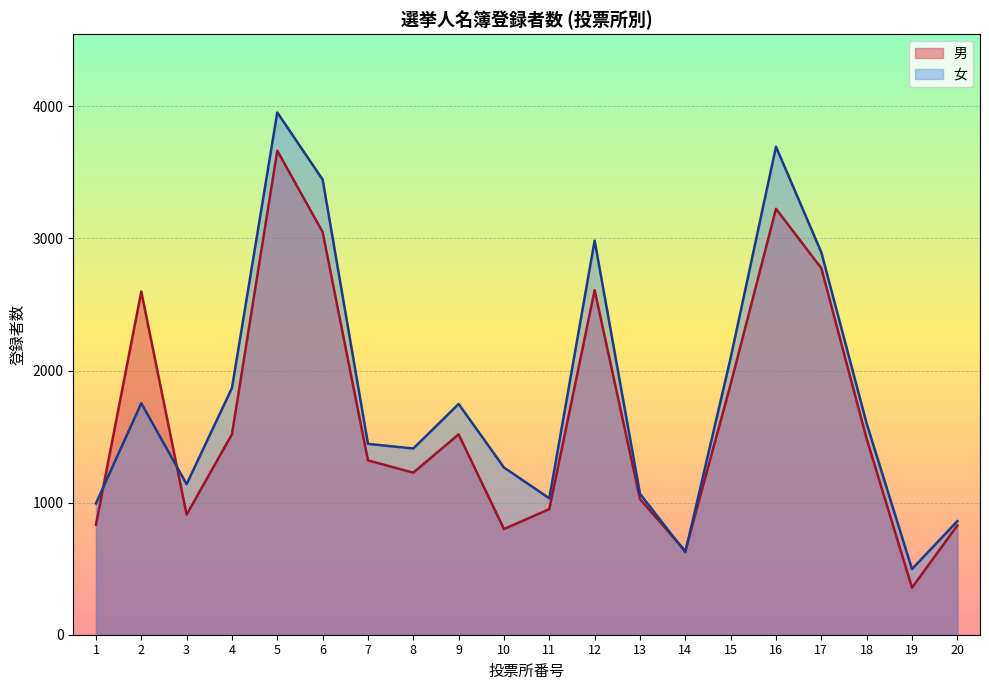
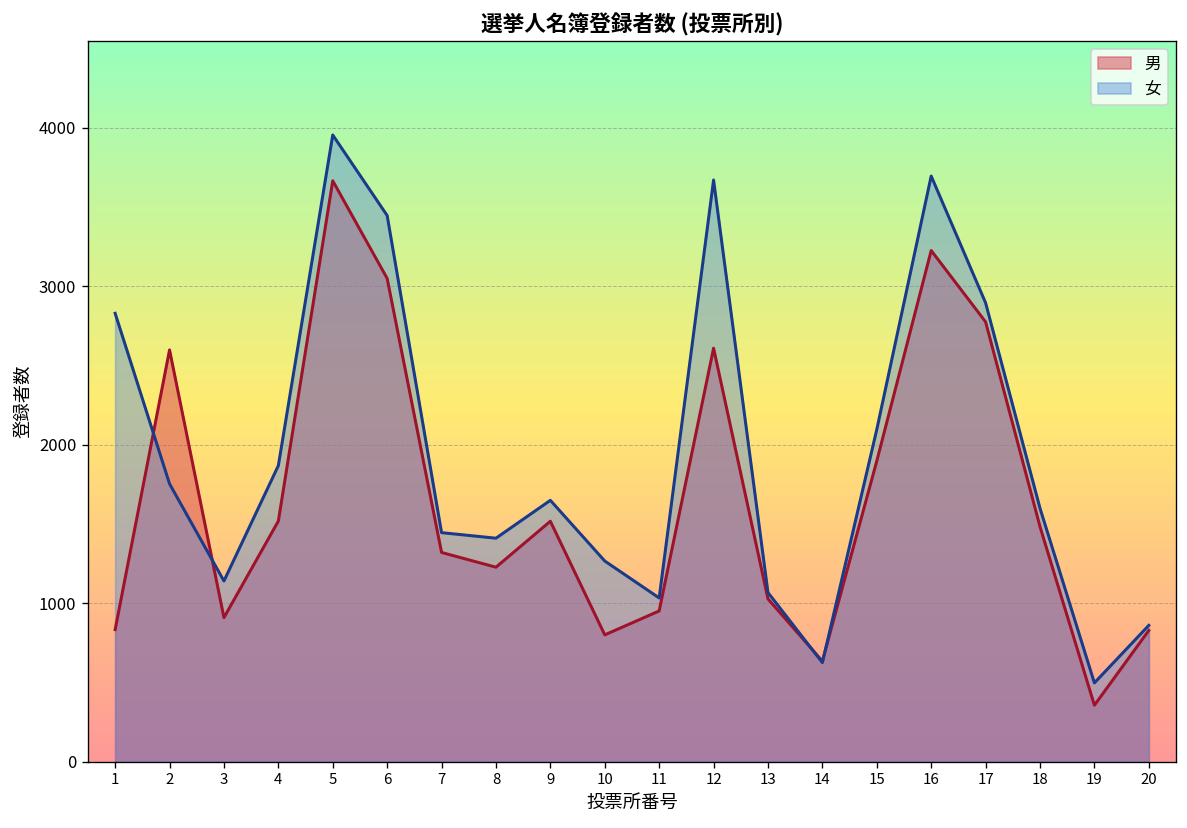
  {
    "男": {
      "1": 830,
      "2": 2600,
      "3": 910,
      "4": 1520,
      "5": 3670,
      "6": 3050,
      "7": 1320,
      "8": 1230,
      "9": 1520,
      "10": 800,
      "11": 950,
      "12": 2610,
      "13": 1030,
      "15": 1900,
      "16": 3230,
      "17": 2780,
      "18": 1480,
      "19": 360,
      "20": 830
    },
    "女": {
-     "1": 990,
+     "1": 2830,
      "2": 1750,
      "3": 1140,
      "4": 1870,
      "5": 3950,
      "6": 3450,
      "7": 1450,
      "8": 1410,
-     "9": 1750,
+     "9": 1650,
      "10": 1270,
      "11": 1030,
-     "12": 2980,
+     "12": 3670,
      "13": 1070,
      "15": 2100,
      "16": 3700,
      "17": 2900,
      "18": 1600,
      "19": 500,
      "20": 860
    }
  }
